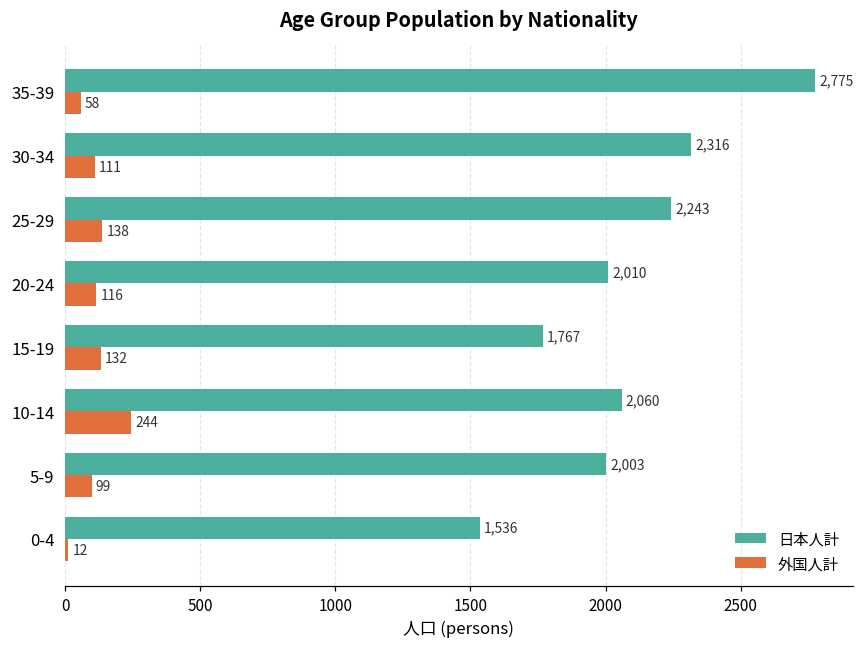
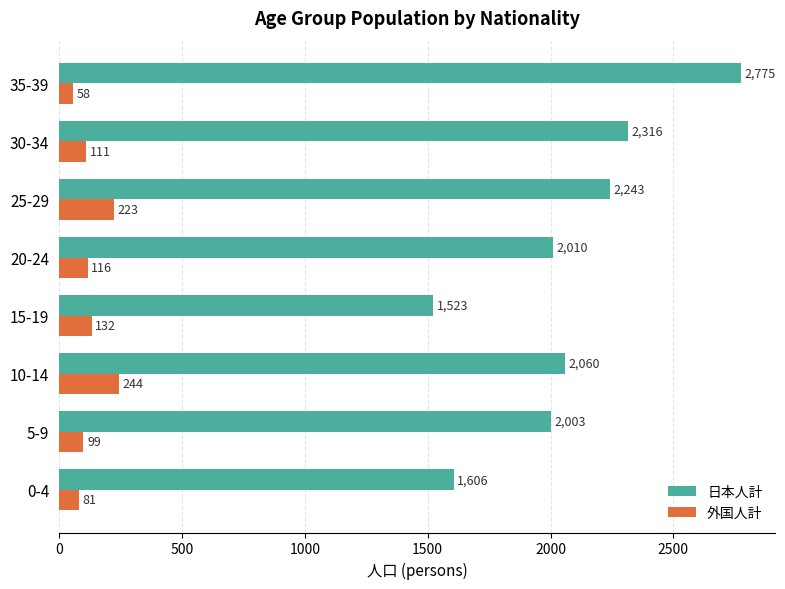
  {
    "日本人計": {
      "35-39": "2,775",
      "30-34": "2,316",
      "25-29": "2,243",
      "20-24": "2,010",
-     "15-19": "1,767",
+     "15-19": "1,523",
      "10-14": "2,060",
      "5-9": "2,003",
-     "0-4": "1,536"
+     "0-4": "1,606"
    },
    "外国人計": {
      "35-39": "58",
      "30-34": "111",
-     "25-29": "138",
+     "25-29": "223",
      "20-24": "116",
      "15-19": "132",
      "10-14": "244",
      "5-9": "99",
-     "0-4": "12"
+     "0-4": "81"
    }
  }
